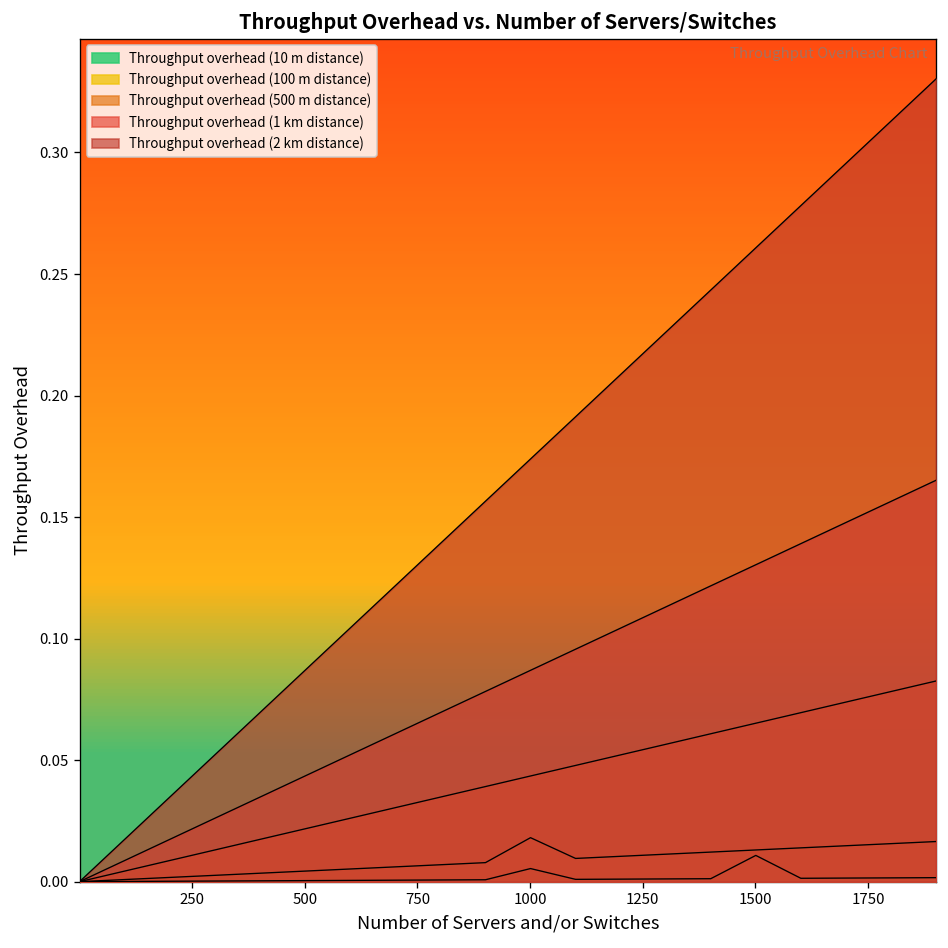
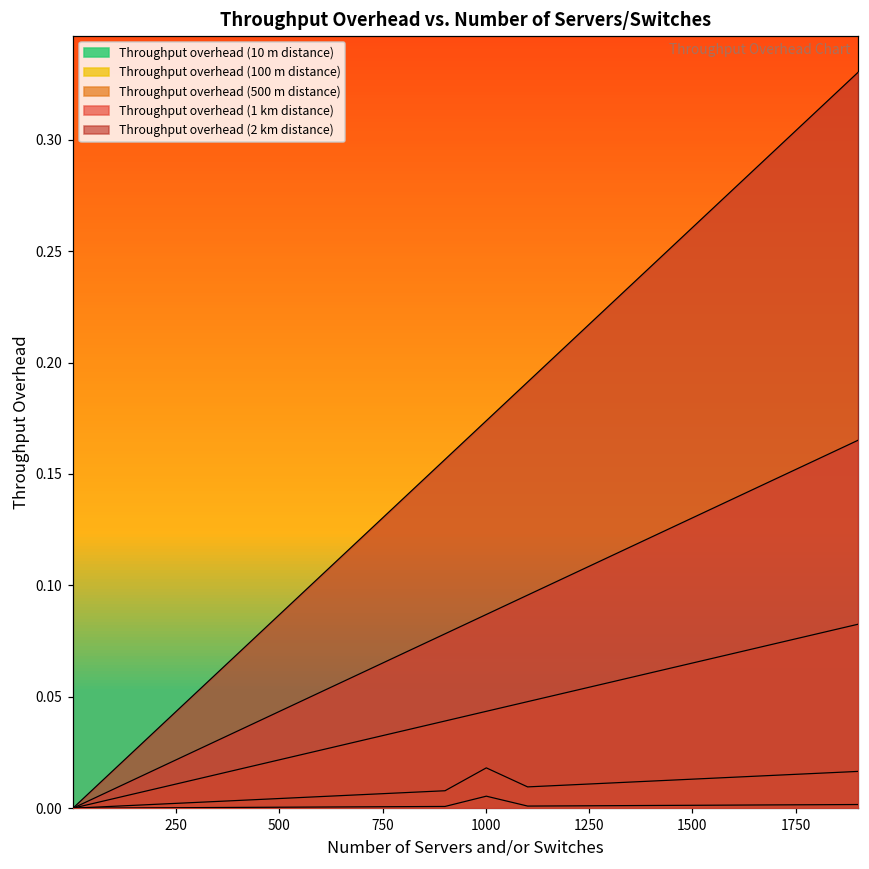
  {
    "Throughput overhead (10 m distance)": {
      "500": 0.000,
      "1000": 0.005,
-     "1500": 0.011
+     "1500": 0.001
    },
    "Throughput overhead (100 m distance)": {
      "500": 0.004,
      "1000": 0.018,
      "1500": 0.013
    }
  }
